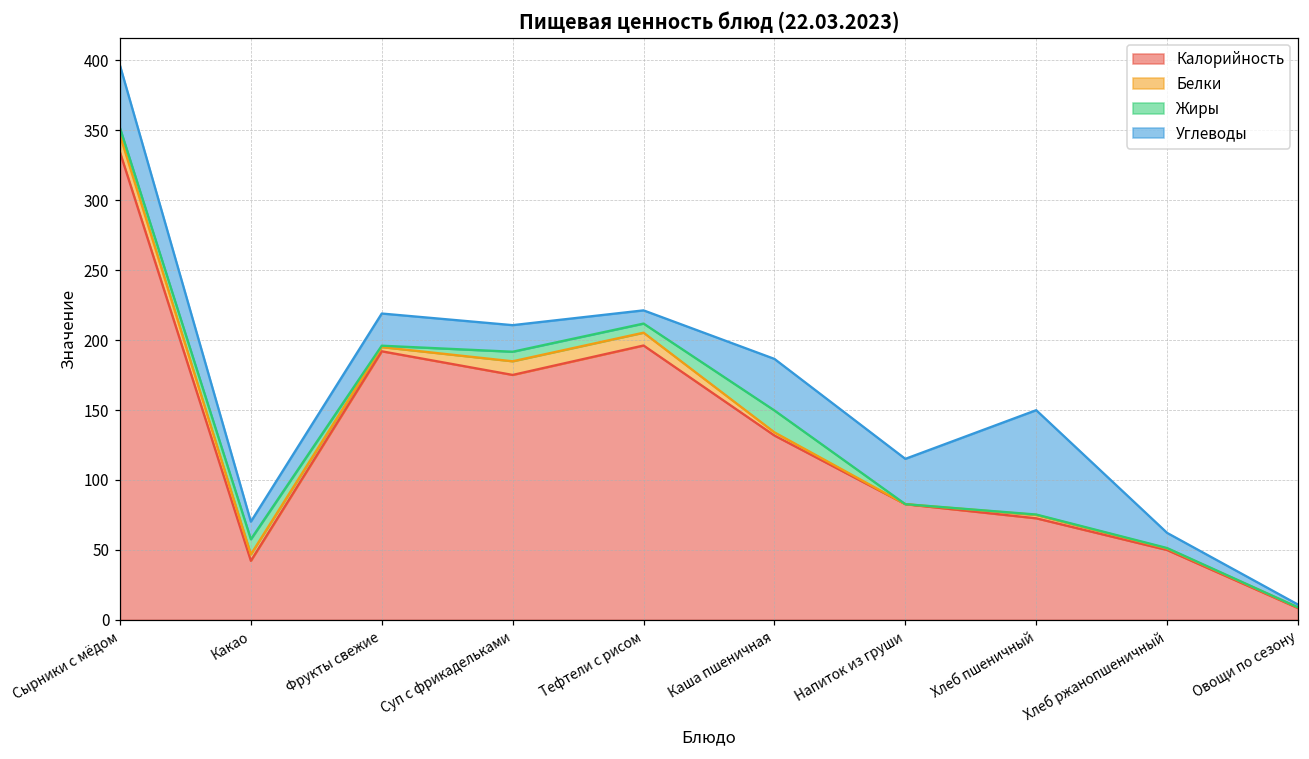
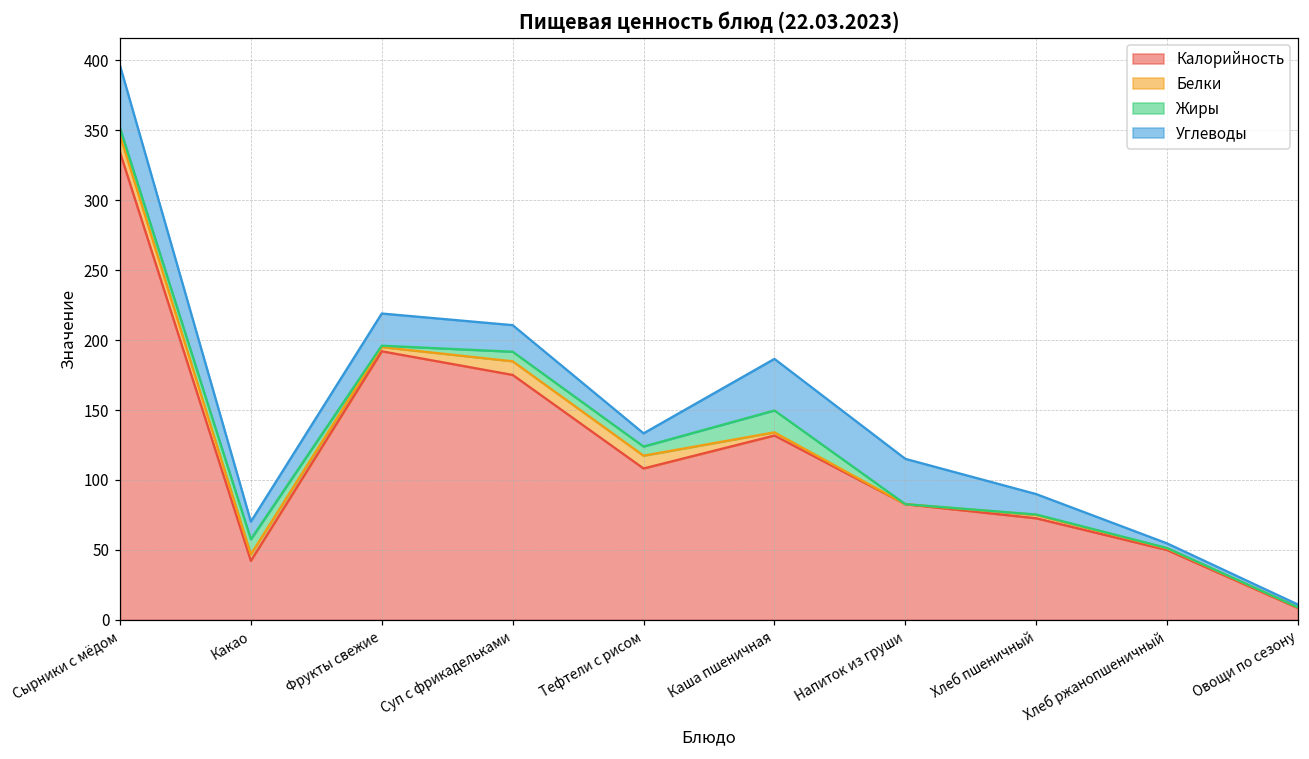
  {
    "Калорийность": {
      "Сырники с мёдом": 334,
      "Какао": 42,
      "Фрукты свежие": 192,
      "Суп с фрикадельками": 175,
-     "Тефтели с рисом": 196,
+     "Тефтели с рисом": 108,
      "Каша пшеничная": 132,
      "Хлеб пшеничный": 73
    },
    "Белки": {
      "Сырники с мёдом": 12,
      "Какао": 5,
      "Суп с фрикадельками": 10,
      "Тефтели с рисом": 9,
      "Каша пшеничная": 2
    },
    "Жиры": {
      "Сырники с мёдом": 5,
      "Какао": 11,
      "Суп с фрикадельками": 7,
      "Тефтели с рисом": 7,
      "Каша пшеничная": 16
    },
    "Углеводы": {
      "Сырники с мёдом": 45,
      "Какао": 13,
      "Фрукты свежие": 23,
      "Суп с фрикадельками": 19,
      "Тефтели с рисом": 9,
      "Каша пшеничная": 37,
      "Напиток из груши": 32,
-     "Хлеб пшеничный": 75,
-     "Хлеб ржанопшеничный": 11
+     "Хлеб пшеничный": 15,
+     "Хлеб ржанопшеничный": 3
    }
  }
